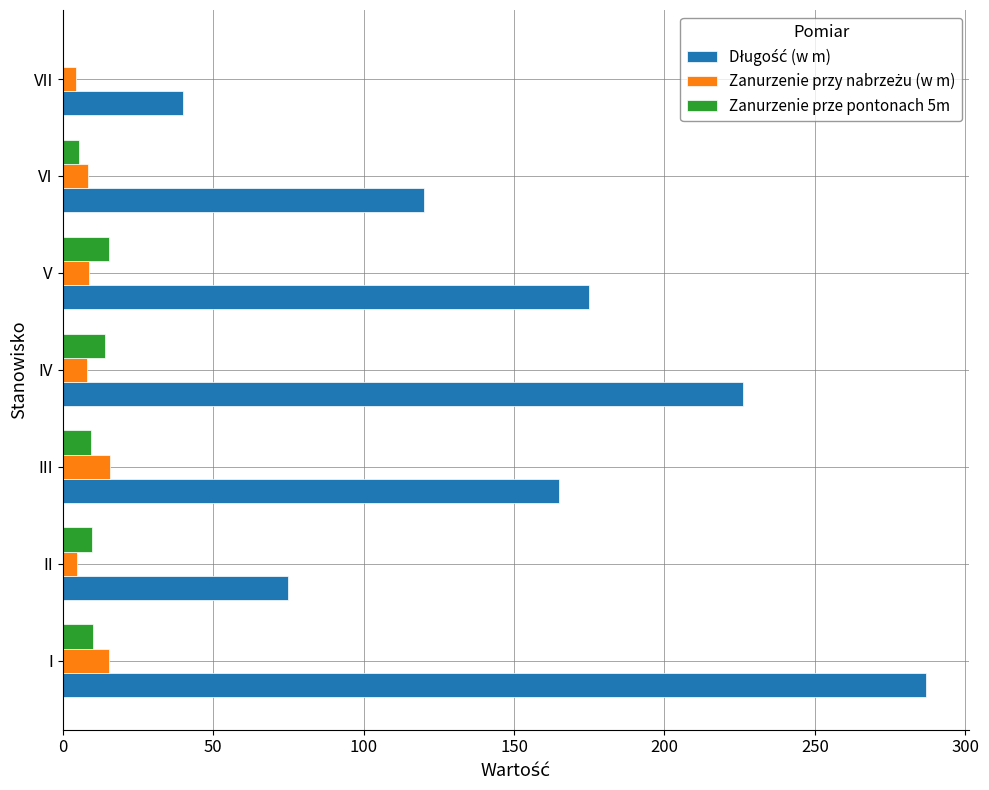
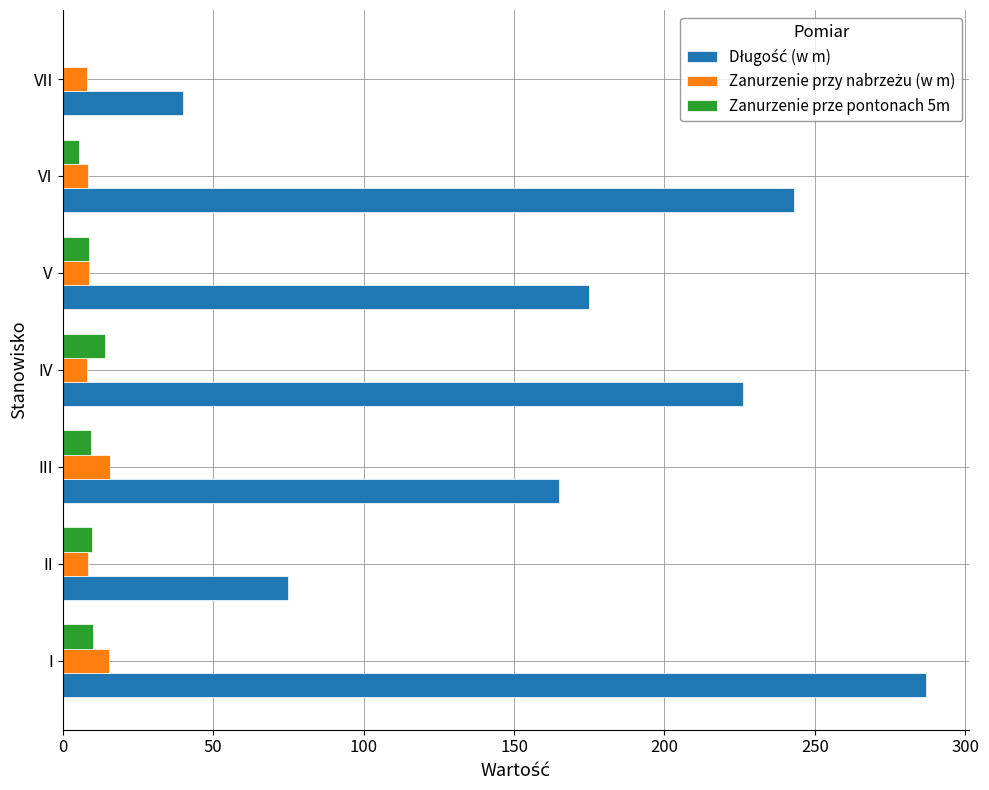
  {
    "Długość (w m)": {
      "VII": 40,
-     "VI": 120,
+     "VI": 243,
      "V": 175,
      "IV": 226,
      "III": 165,
      "II": 75,
      "I": 287
    },
    "Zanurzenie przy nabrzeżu (w m)": {
-     "VII": 4,
+     "VII": 8,
      "VI": 9,
      "V": 9,
      "IV": 8,
      "III": 16,
-     "II": 5,
+     "II": 8,
      "I": 15
    },
    "Zanurzenie prze pontonach 5m": {
      "VII": 0,
      "VI": 5,
-     "V": 15,
+     "V": 9,
      "IV": 14,
      "III": 9,
      "II": 10,
      "I": 10
    }
  }
